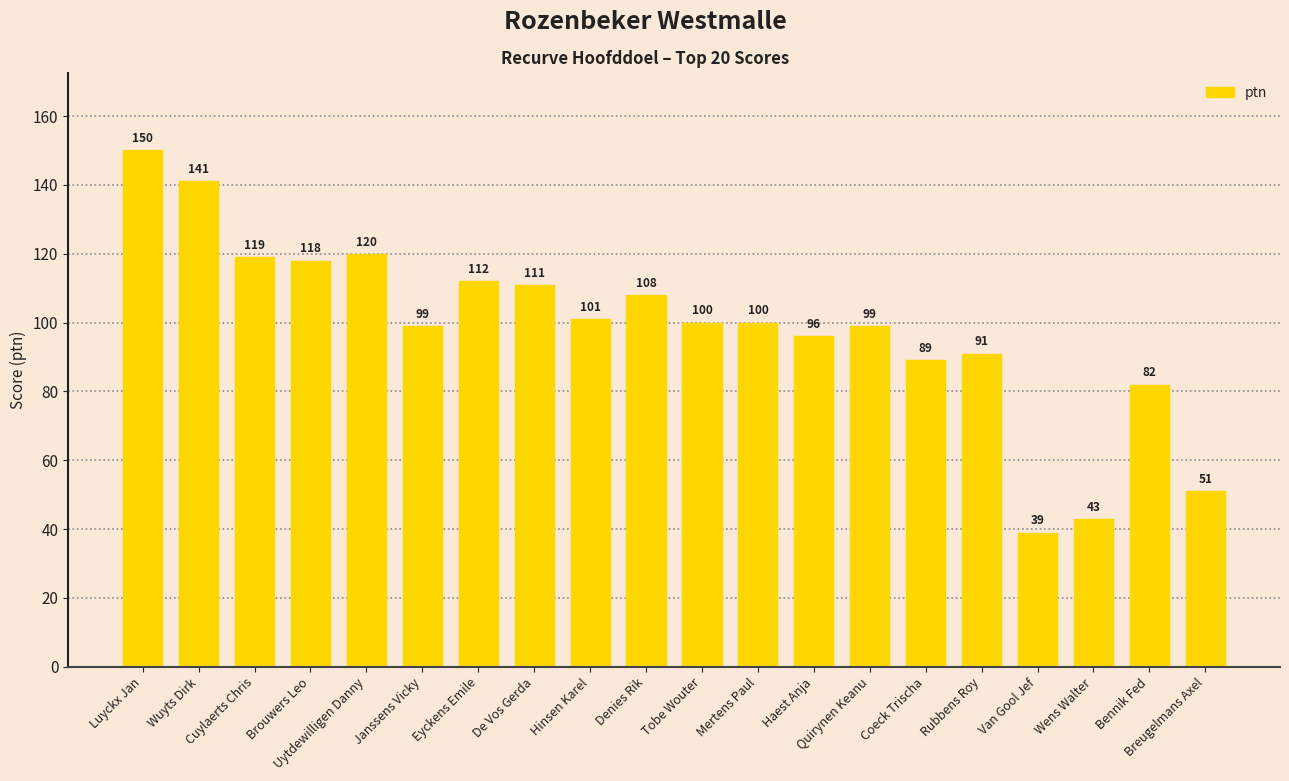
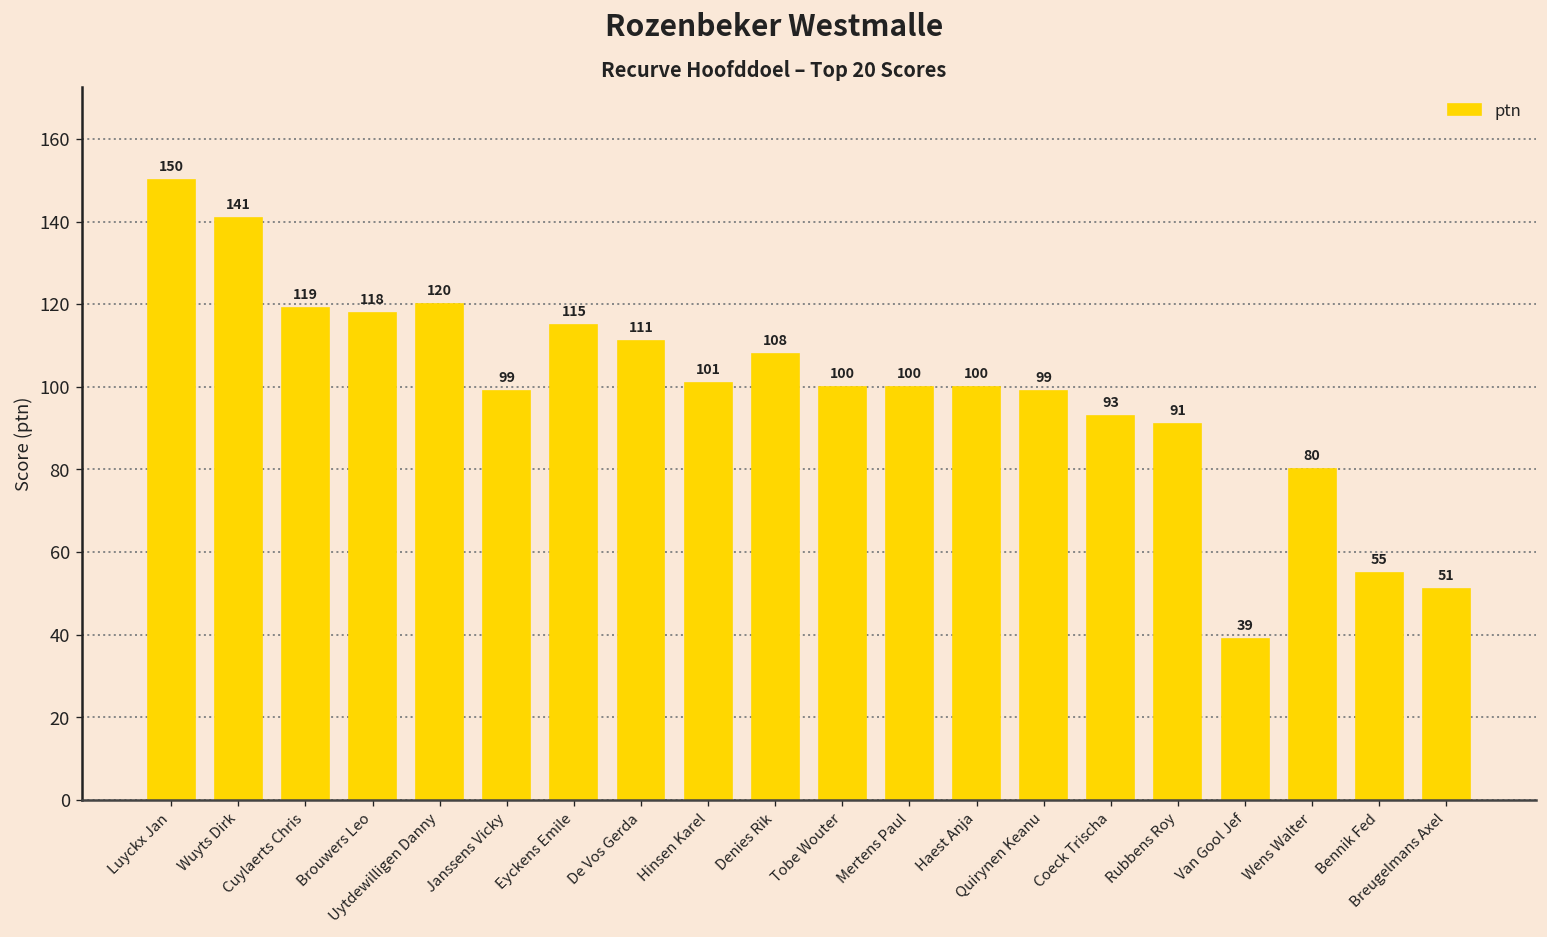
  {
    "Luyckx Jan": 150,
    "Wuyts Dirk": 141,
    "Cuylaerts Chris": 119,
    "Brouwers Leo": 118,
    "Uytdewilligen Danny": 120,
    "Janssens Vicky": 99,
-   "Eyckens Emile": 112,
+   "Eyckens Emile": 115,
    "De Vos Gerda": 111,
    "Hinsen Karel": 101,
    "Denies Rik": 108,
    "Tobe Wouter": 100,
    "Mertens Paul": 100,
-   "Haest Anja": 96,
+   "Haest Anja": 100,
    "Quirynen Keanu": 99,
-   "Coeck Trischa": 89,
+   "Coeck Trischa": 93,
    "Rubbens Roy": 91,
    "Van Gool Jef": 39,
-   "Wens Walter": 43,
-   "Bennik Fed": 82,
+   "Wens Walter": 80,
+   "Bennik Fed": 55,
    "Breugelmans Axel": 51
  }
